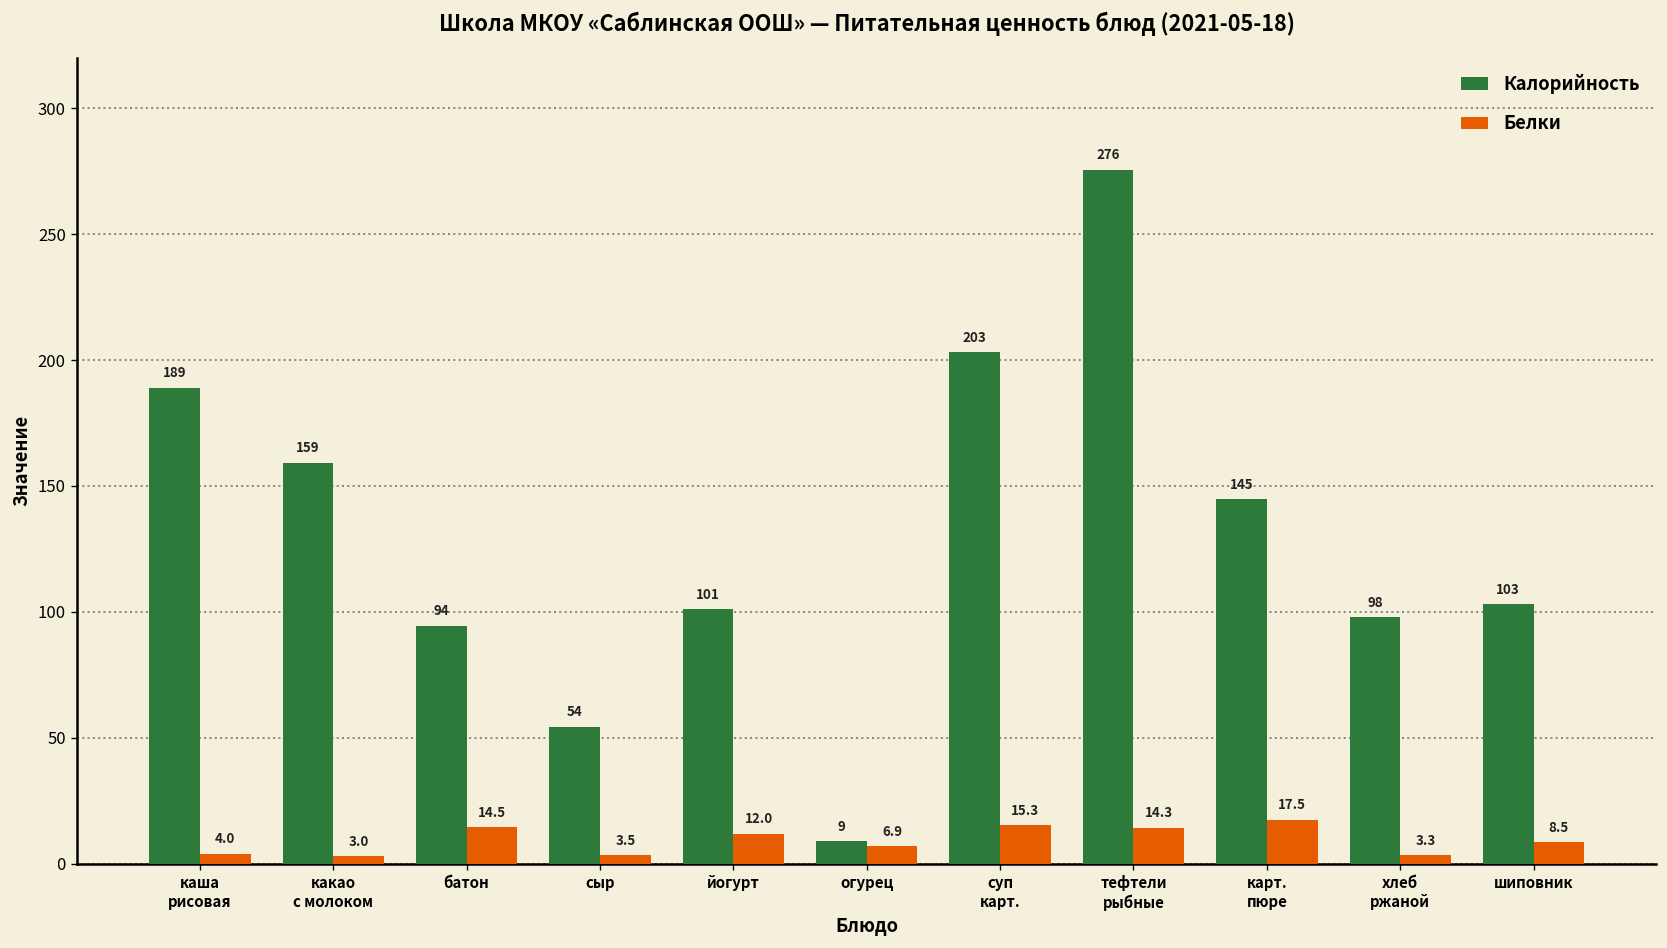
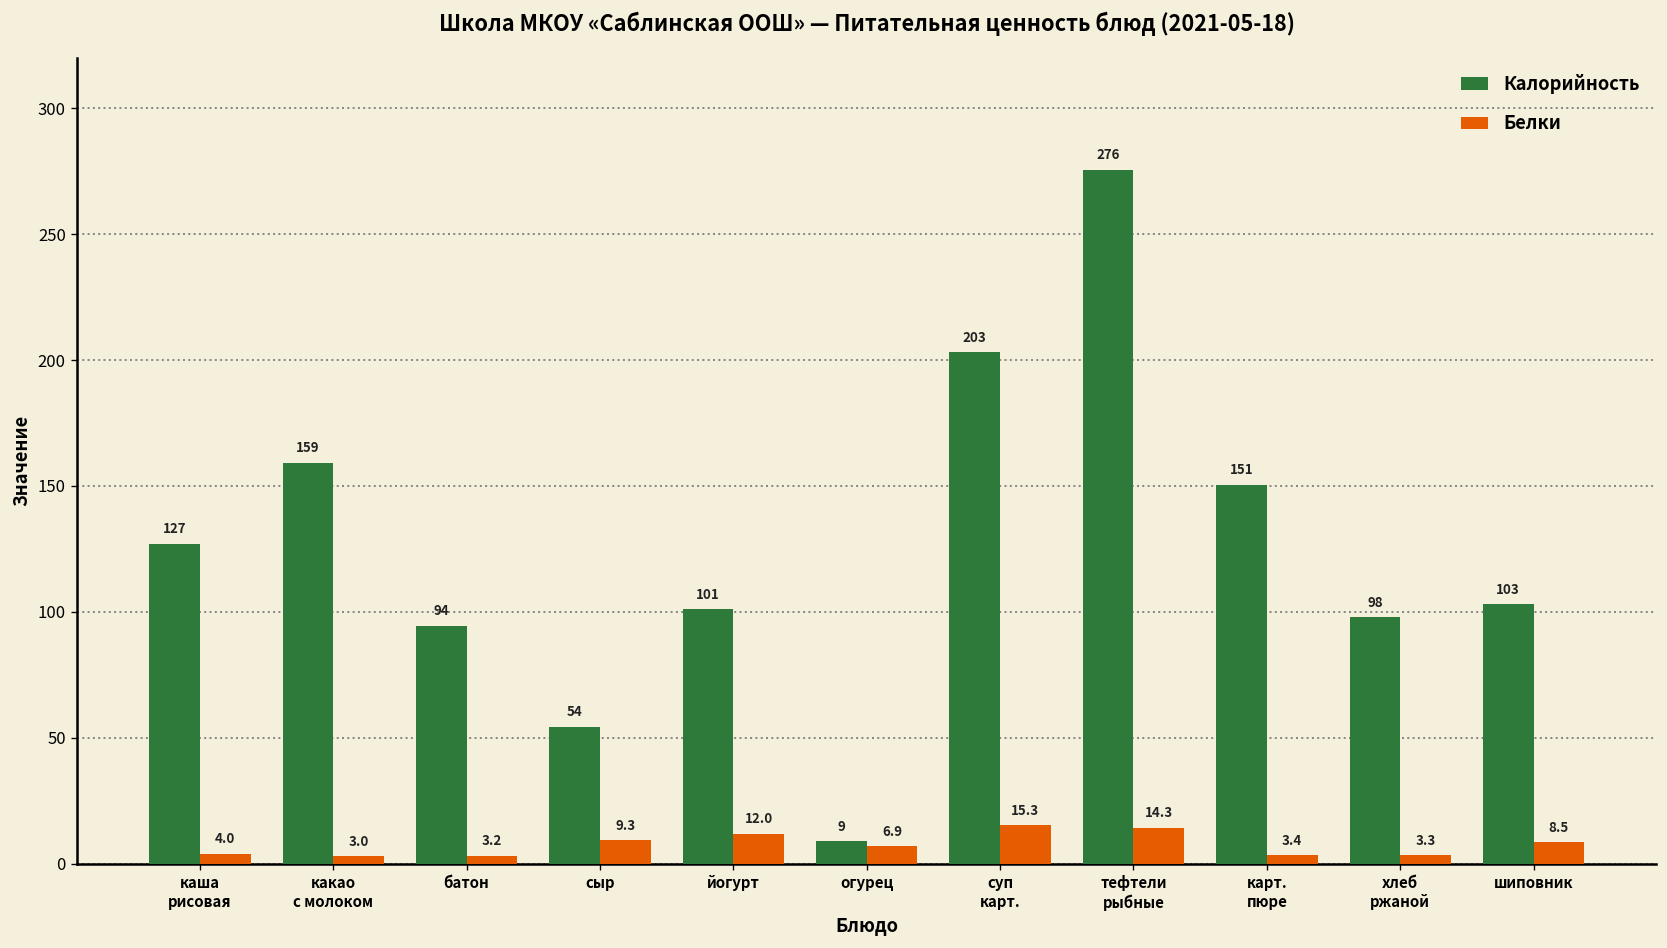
  {
    "Калорийность": {
-     "каша рисовая": 189,
+     "каша рисовая": 127,
      "какао с молоком": 159,
      "батон": 94,
      "сыр": 54,
      "йогурт": 101,
      "огурец": 9,
      "суп карт.": 203,
      "тефтели рыбные": 276,
-     "карт. пюре": 145,
+     "карт. пюре": 151,
      "хлеб ржаной": 98,
      "шиповник": 103
    },
    "Белки": {
      "каша рисовая": 4.0,
      "какао с молоком": 3.0,
-     "батон": 14.5,
-     "сыр": 3.5,
+     "батон": 3.2,
+     "сыр": 9.3,
      "йогурт": 12.0,
      "огурец": 6.9,
      "суп карт.": 15.3,
      "тефтели рыбные": 14.3,
-     "карт. пюре": 17.5,
+     "карт. пюре": 3.4,
      "хлеб ржаной": 3.3,
      "шиповник": 8.5
    }
  }
